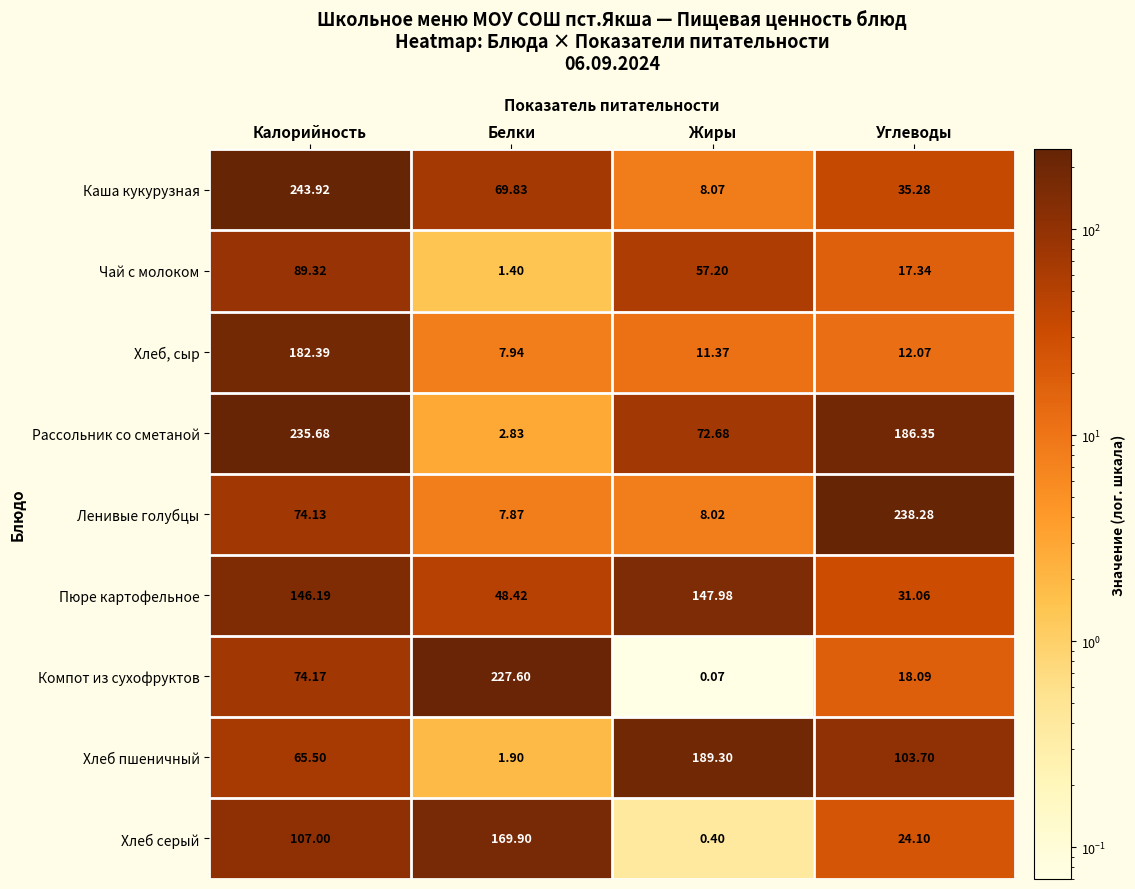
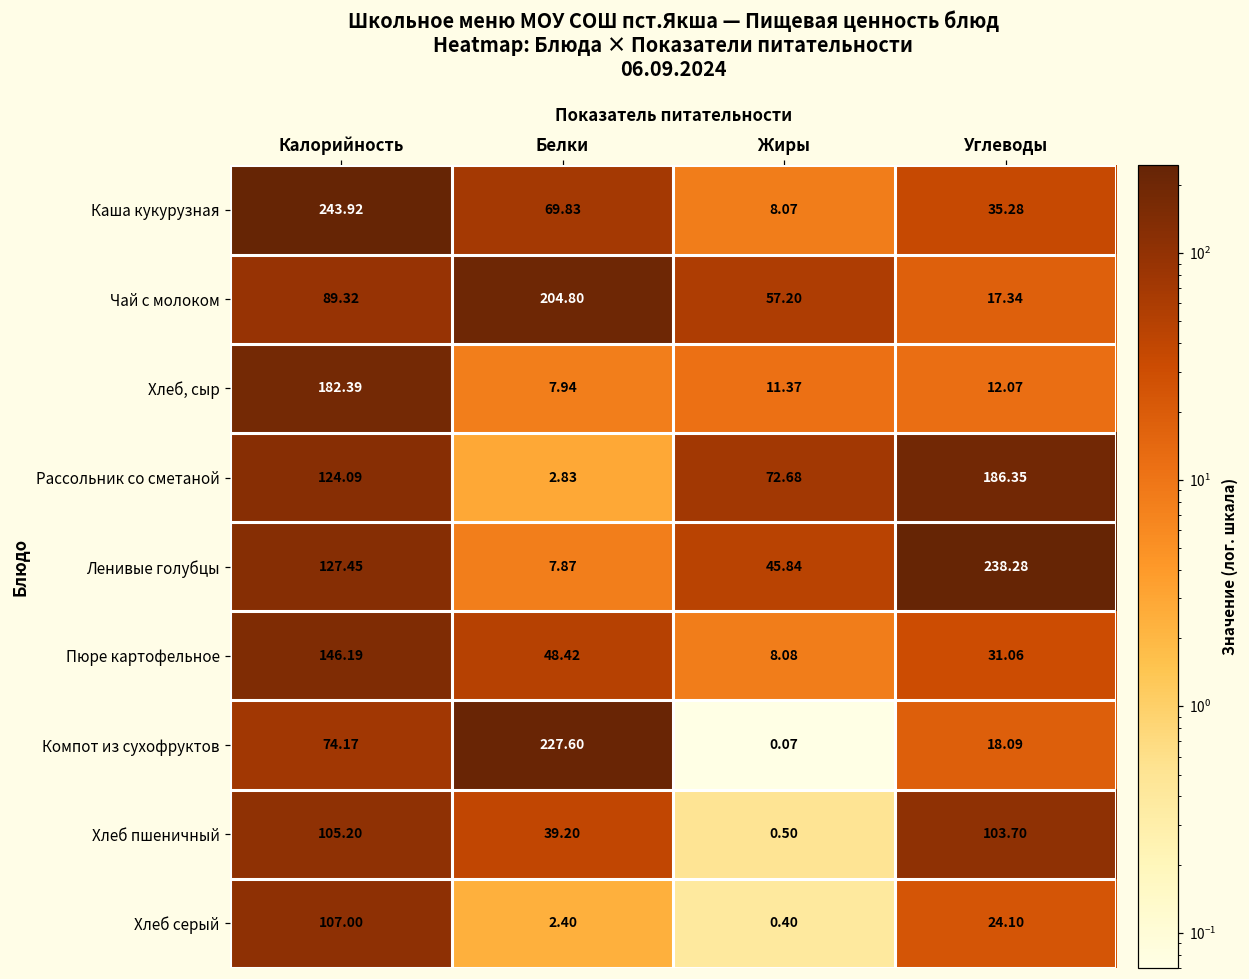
  {
    "Каша кукурузная": {
      "Калорийность": 243.92,
      "Белки": 69.83,
      "Жиры": 8.07,
      "Углеводы": 35.28
    },
    "Чай с молоком": {
      "Калорийность": 89.32,
-     "Белки": 1.40,
+     "Белки": 204.80,
      "Жиры": 57.20,
      "Углеводы": 17.34
    },
    "Хлеб, сыр": {
      "Калорийность": 182.39,
      "Белки": 7.94,
      "Жиры": 11.37,
      "Углеводы": 12.07
    },
    "Рассольник со сметаной": {
-     "Калорийность": 235.68,
+     "Калорийность": 124.09,
      "Белки": 2.83,
      "Жиры": 72.68,
      "Углеводы": 186.35
    },
    "Ленивые голубцы": {
-     "Калорийность": 74.13,
+     "Калорийность": 127.45,
      "Белки": 7.87,
-     "Жиры": 8.02,
+     "Жиры": 45.84,
      "Углеводы": 238.28
    },
    "Пюре картофельное": {
      "Калорийность": 146.19,
      "Белки": 48.42,
-     "Жиры": 147.98,
+     "Жиры": 8.08,
      "Углеводы": 31.06
    },
    "Компот из сухофруктов": {
      "Калорийность": 74.17,
      "Белки": 227.60,
      "Жиры": 0.07,
      "Углеводы": 18.09
    },
    "Хлеб пшеничный": {
-     "Калорийность": 65.50,
-     "Белки": 1.90,
-     "Жиры": 189.30,
+     "Калорийность": 105.20,
+     "Белки": 39.20,
+     "Жиры": 0.50,
      "Углеводы": 103.70
    },
    "Хлеб серый": {
      "Калорийность": 107.00,
-     "Белки": 169.90,
+     "Белки": 2.40,
      "Жиры": 0.40,
      "Углеводы": 24.10
    }
  }
